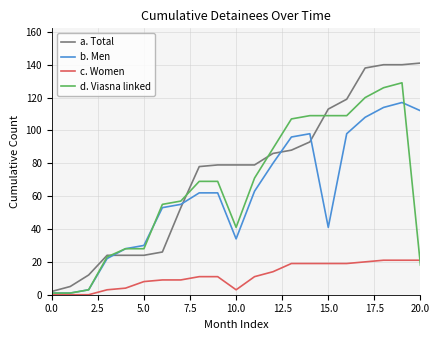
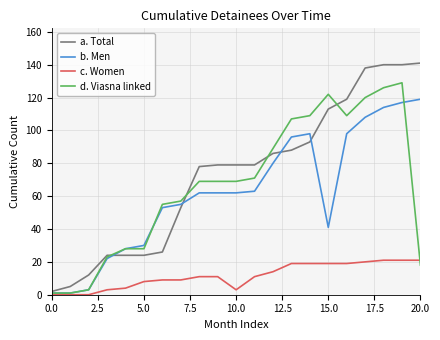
  {
    "a. Total": {
      "5.0": 24,
      "10.0": 79,
      "15.0": 113,
      "20.0": 141
    },
    "b. Men": {
      "5.0": 30,
-     "10.0": 34,
+     "10.0": 62,
      "15.0": 41,
-     "20.0": 112
+     "20.0": 119
    },
    "c. Women": {
      "5.0": 8,
      "10.0": 3,
      "15.0": 19,
      "20.0": 21
    },
    "d. Viasna linked": {
      "5.0": 28,
-     "10.0": 41,
-     "15.0": 109,
+     "10.0": 69,
+     "15.0": 122,
      "20.0": 18
    }
  }
